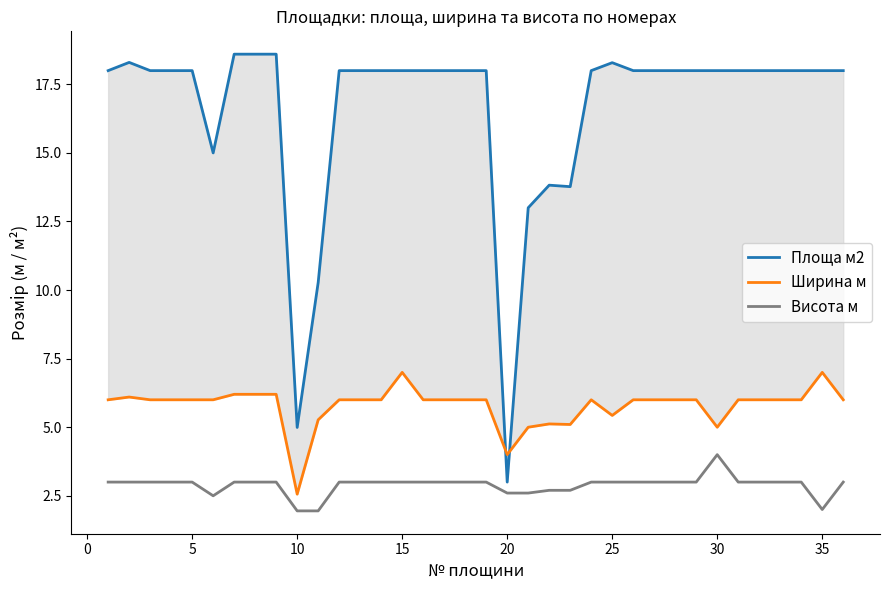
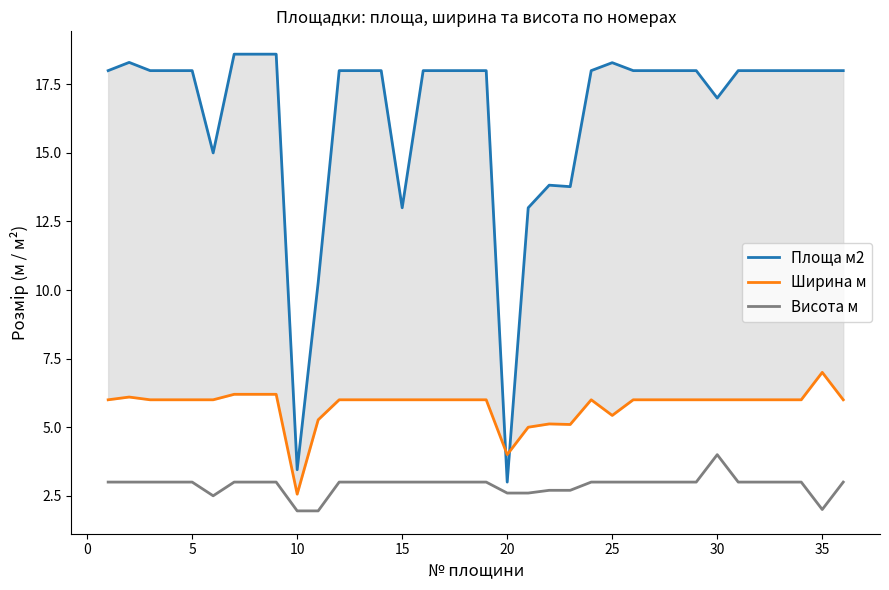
  {
    "Площа м2": {
-     "10": 5.0,
-     "15": 18,
+     "10": 3.5,
+     "15": 13,
      "20": 3.0,
-     "30": 18
+     "30": 17
    },
    "Ширина м": {
      "5": 6,
      "10": 2.6,
-     "15": 7,
+     "15": 6,
      "25": 5.4,
-     "30": 5,
+     "30": 6,
      "35": 7
    },
    "Висота м": {
      "5": 3.0,
      "10": 2.0,
      "15": 3.0,
      "20": 2.6,
      "25": 3.0,
      "30": 4.0,
      "35": 2.0
    }
  }
